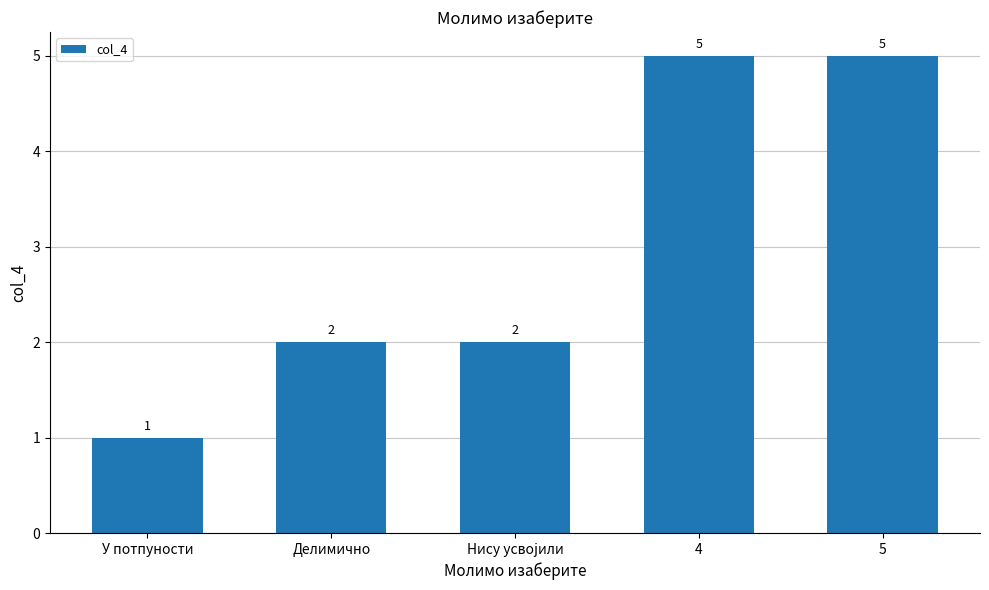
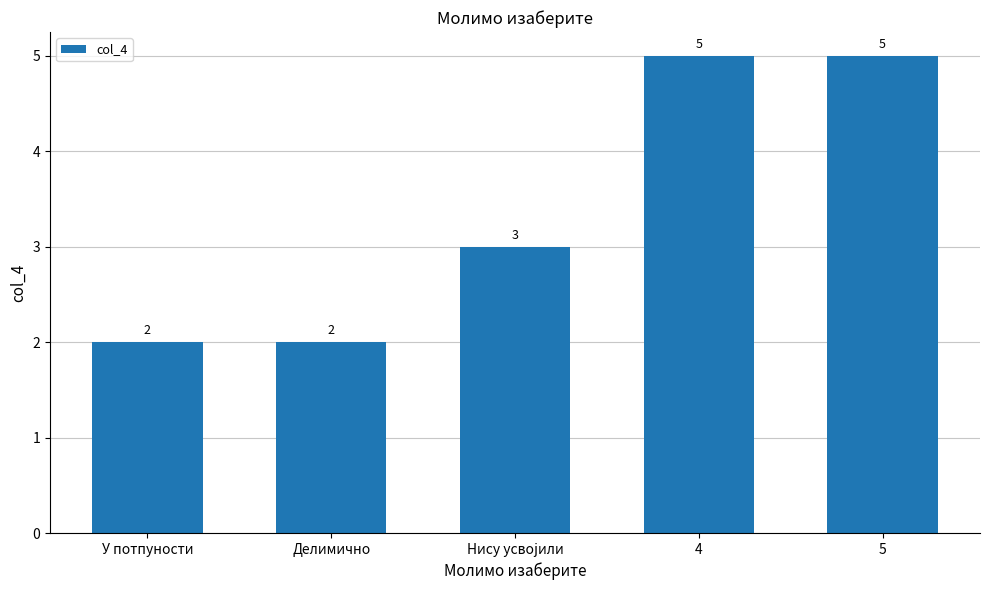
  {
-   "У потпуности": 1,
+   "У потпуности": 2,
    "Делимично": 2,
-   "Нису усвојили": 2,
+   "Нису усвојили": 3,
    "4": 5,
    "5": 5
  }
